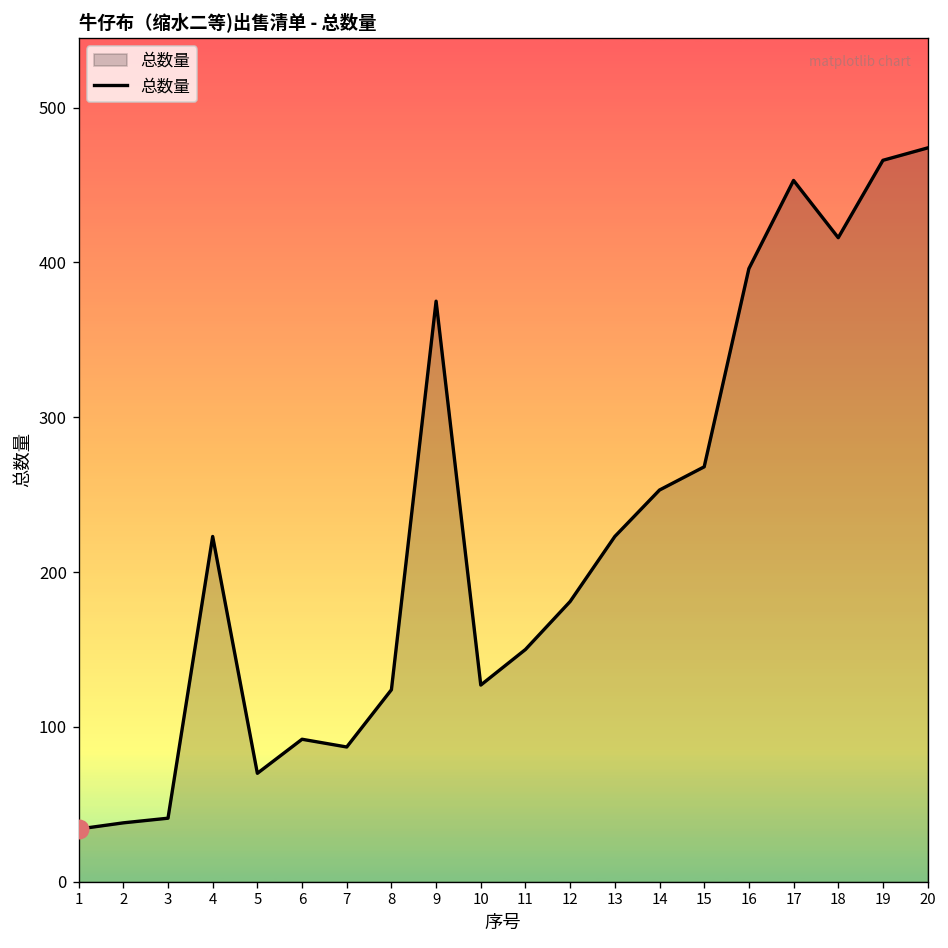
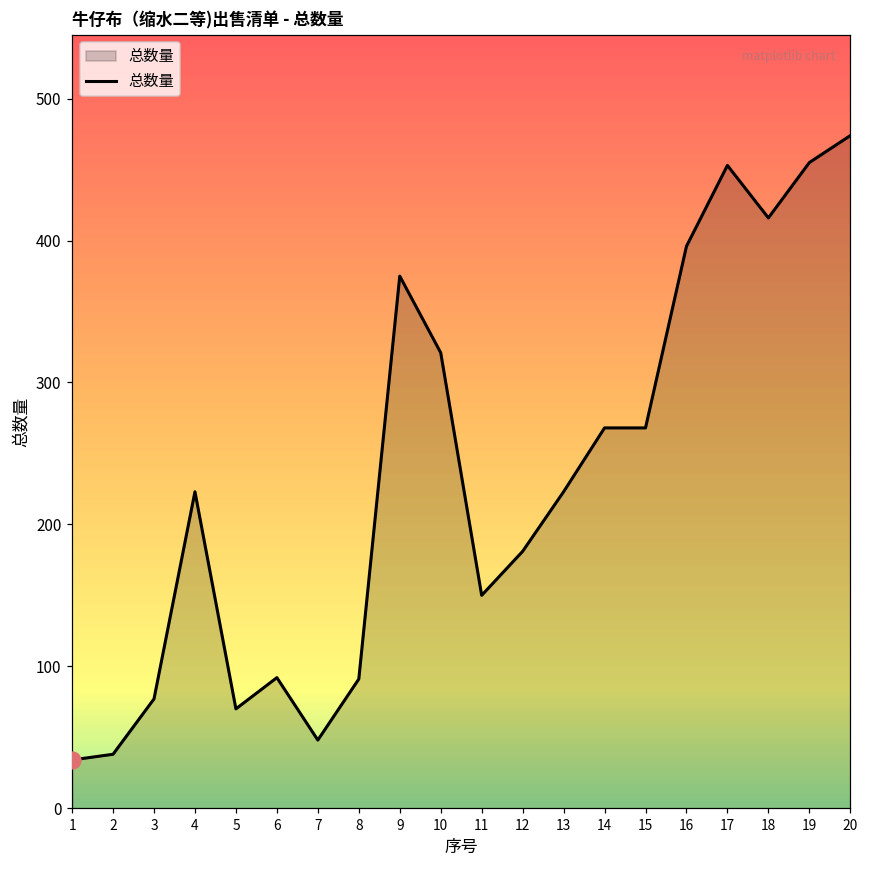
  {
    "总数量": {
      "2": 38,
-     "3": 41,
+     "3": 77,
      "4": 223,
      "5": 70,
      "6": 92,
-     "7": 87,
-     "8": 124,
+     "7": 48,
+     "8": 91,
      "9": 375,
-     "10": 127,
+     "10": 321,
      "11": 150,
      "12": 181,
      "13": 223,
-     "14": 253,
+     "14": 268,
      "15": 268,
      "16": 396,
      "17": 453,
      "18": 416,
-     "19": 466,
+     "19": 455,
      "20": 474
    }
  }
